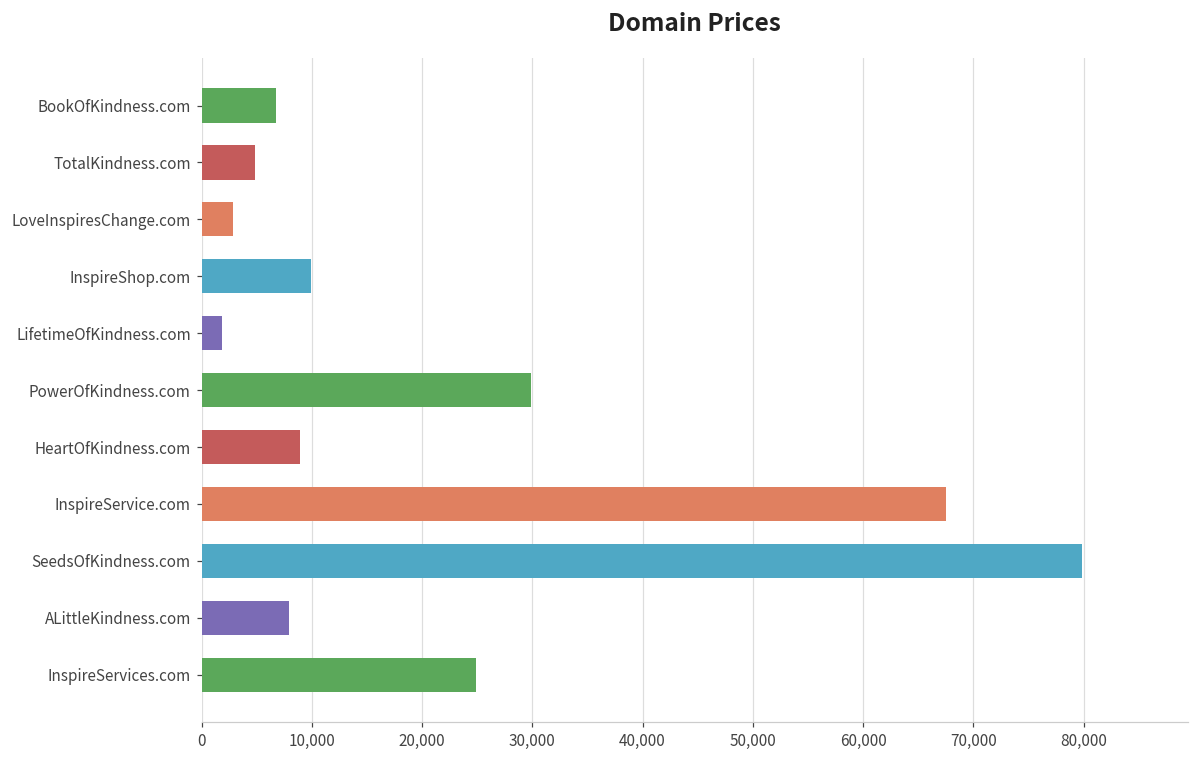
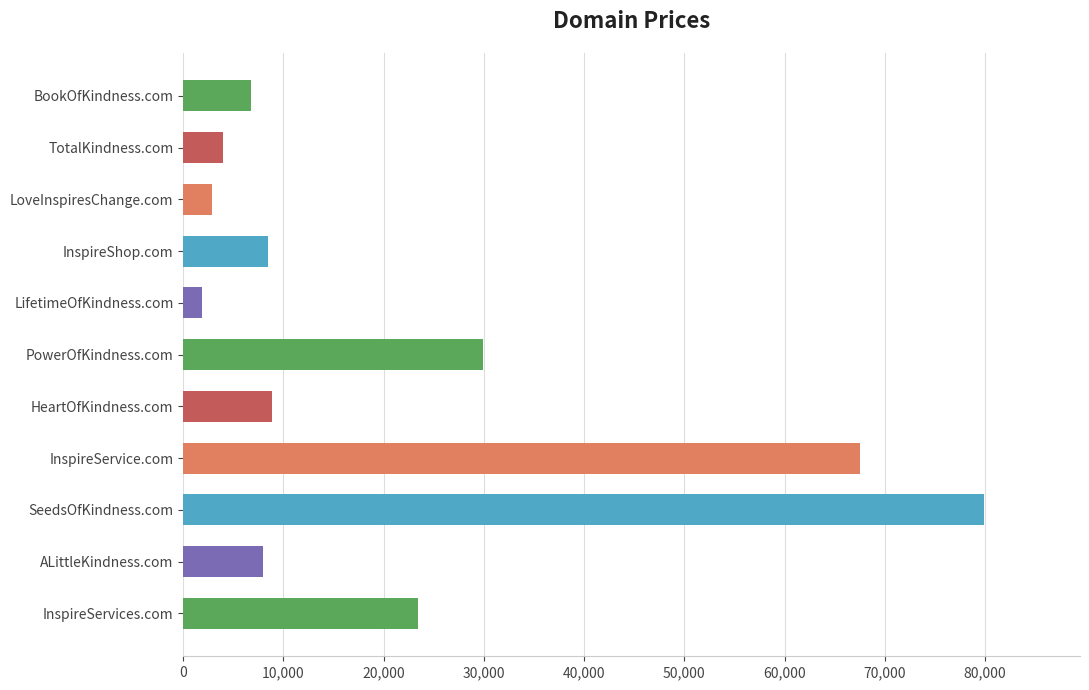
  {
    "BookOfKindness.com": "6,800",
-   "TotalKindness.com": "4,900",
+   "TotalKindness.com": "3,900",
    "LoveInspiresChange.com": "2,900",
-   "InspireShop.com": "9,900",
+   "InspireShop.com": "8,500",
    "LifetimeOfKindness.com": "1,900",
    "PowerOfKindness.com": "29,900",
    "HeartOfKindness.com": "8,900",
    "InspireService.com": "67,500",
    "SeedsOfKindness.com": "79,900",
    "ALittleKindness.com": "7,900",
-   "InspireServices.com": "24,900"
+   "InspireServices.com": "23,400"
  }
